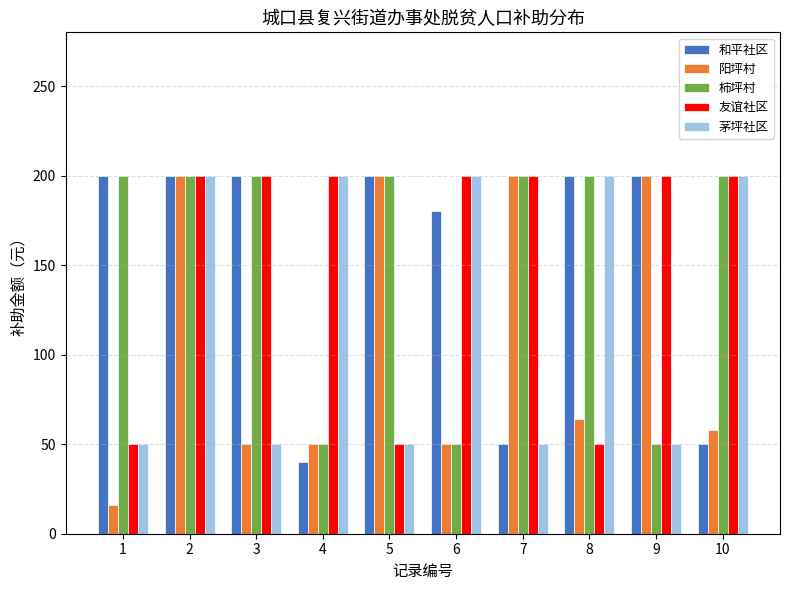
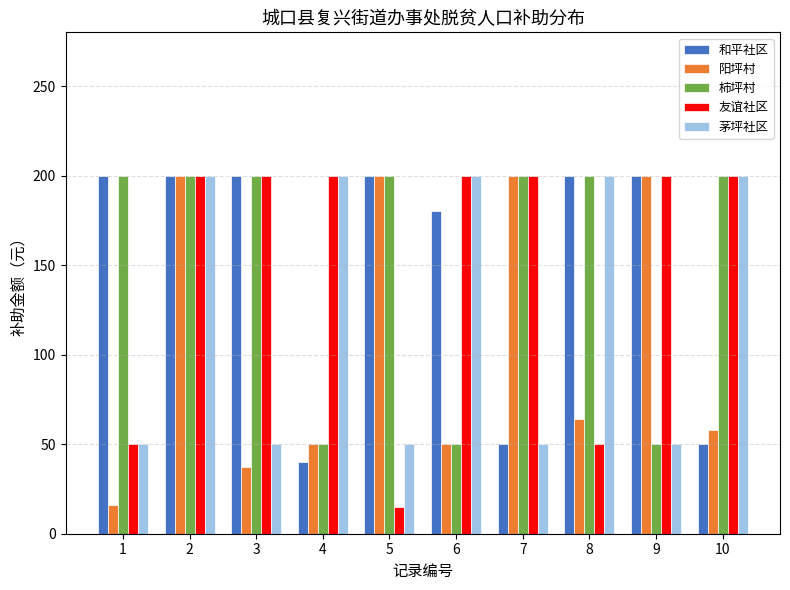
  {
    "和平社区": {
      "1": 200,
      "2": 200,
      "3": 200,
      "4": 40,
      "5": 200,
      "6": 180,
      "7": 50,
      "8": 200,
      "9": 200,
      "10": 50
    },
    "阳坪村": {
      "1": 16,
      "2": 200,
-     "3": 50,
+     "3": 37,
      "4": 50,
      "5": 200,
      "6": 50,
      "7": 200,
      "8": 64,
      "9": 200,
      "10": 58
    },
    "柿坪村": {
      "1": 200,
      "2": 200,
      "3": 200,
      "4": 50,
      "5": 200,
      "6": 50,
      "7": 200,
      "8": 200,
      "9": 50,
      "10": 200
    },
    "友谊社区": {
      "1": 50,
      "2": 200,
      "3": 200,
      "4": 200,
-     "5": 50,
+     "5": 15,
      "6": 200,
      "7": 200,
      "8": 50,
      "9": 200,
      "10": 200
    },
    "茅坪社区": {
      "1": 50,
      "2": 200,
      "3": 50,
      "4": 200,
      "5": 50,
      "6": 200,
      "7": 50,
      "8": 200,
      "9": 50,
      "10": 200
    }
  }
